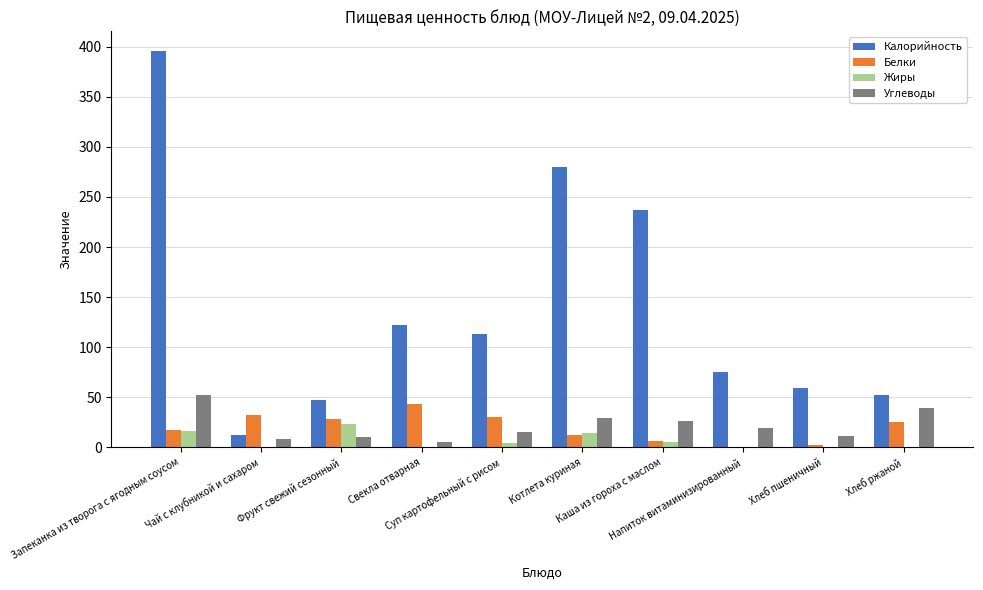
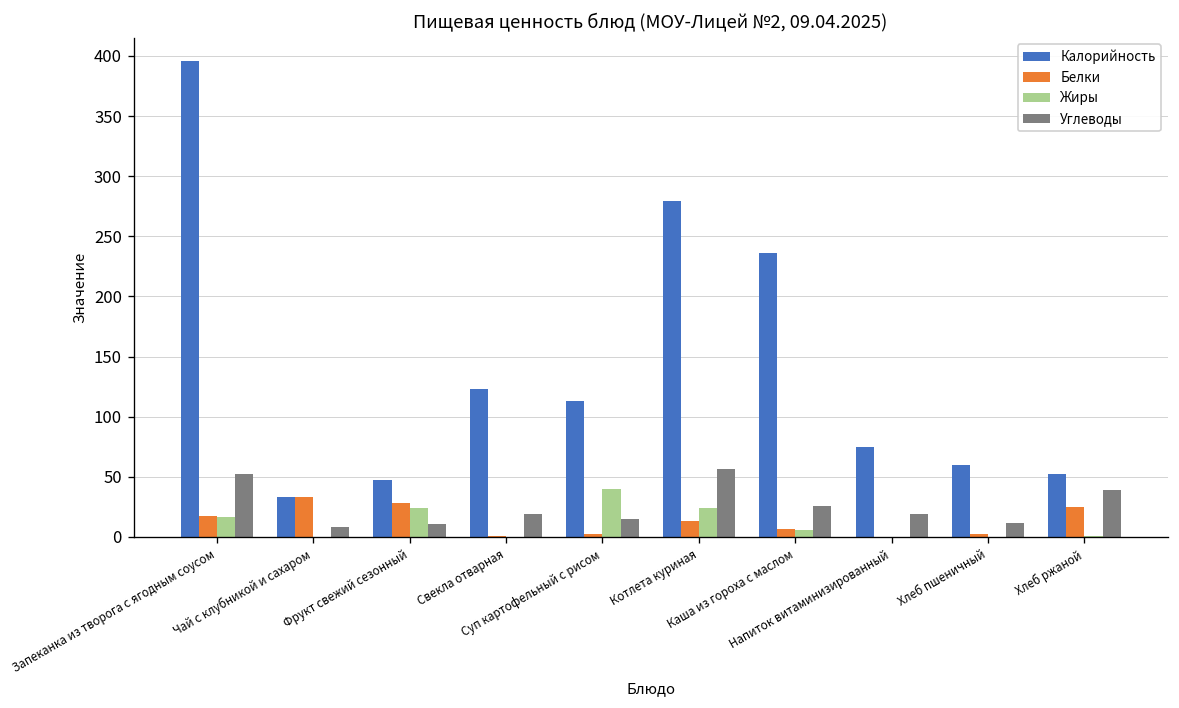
  {
    "Калорийность": {
      "Запеканка из творога с ягодным соусом": 396,
-     "Чай с клубникой и сахаром": 13,
+     "Чай с клубникой и сахаром": 33,
      "Фрукт свежий сезонный": 47,
      "Свекла отварная": 123,
      "Суп картофельный с рисом": 113,
      "Котлета куриная": 280,
      "Каша из гороха с маслом": 236,
      "Напиток витаминизированный": 75,
      "Хлеб пшеничный": 60,
      "Хлеб ржаной": 52
    },
    "Белки": {
      "Запеканка из творога с ягодным соусом": 17,
      "Чай с клубникой и сахаром": 33,
      "Фрукт свежий сезонный": 28,
-     "Свекла отварная": 44,
-     "Суп картофельный с рисом": 30,
+     "Свекла отварная": 1,
+     "Суп картофельный с рисом": 3,
      "Котлета куриная": 13,
      "Каша из гороха с маслом": 6,
      "Напиток витаминизированный": 0,
      "Хлеб ржаной": 25
    },
    "Жиры": {
      "Запеканка из творога с ягодным соусом": 17,
      "Фрукт свежий сезонный": 24,
-     "Суп картофельный с рисом": 5,
-     "Котлета куриная": 15,
+     "Суп картофельный с рисом": 40,
+     "Котлета куриная": 24,
      "Каша из гороха с маслом": 6,
      "Напиток витаминизированный": 0
    },
    "Углеводы": {
      "Запеканка из творога с ягодным соусом": 52,
      "Чай с клубникой и сахаром": 8,
      "Фрукт свежий сезонный": 11,
-     "Свекла отварная": 5,
+     "Свекла отварная": 19,
      "Суп картофельный с рисом": 15,
-     "Котлета куриная": 30,
+     "Котлета куриная": 57,
      "Каша из гороха с маслом": 26,
      "Напиток витаминизированный": 19,
      "Хлеб пшеничный": 11,
      "Хлеб ржаной": 39
    }
  }
